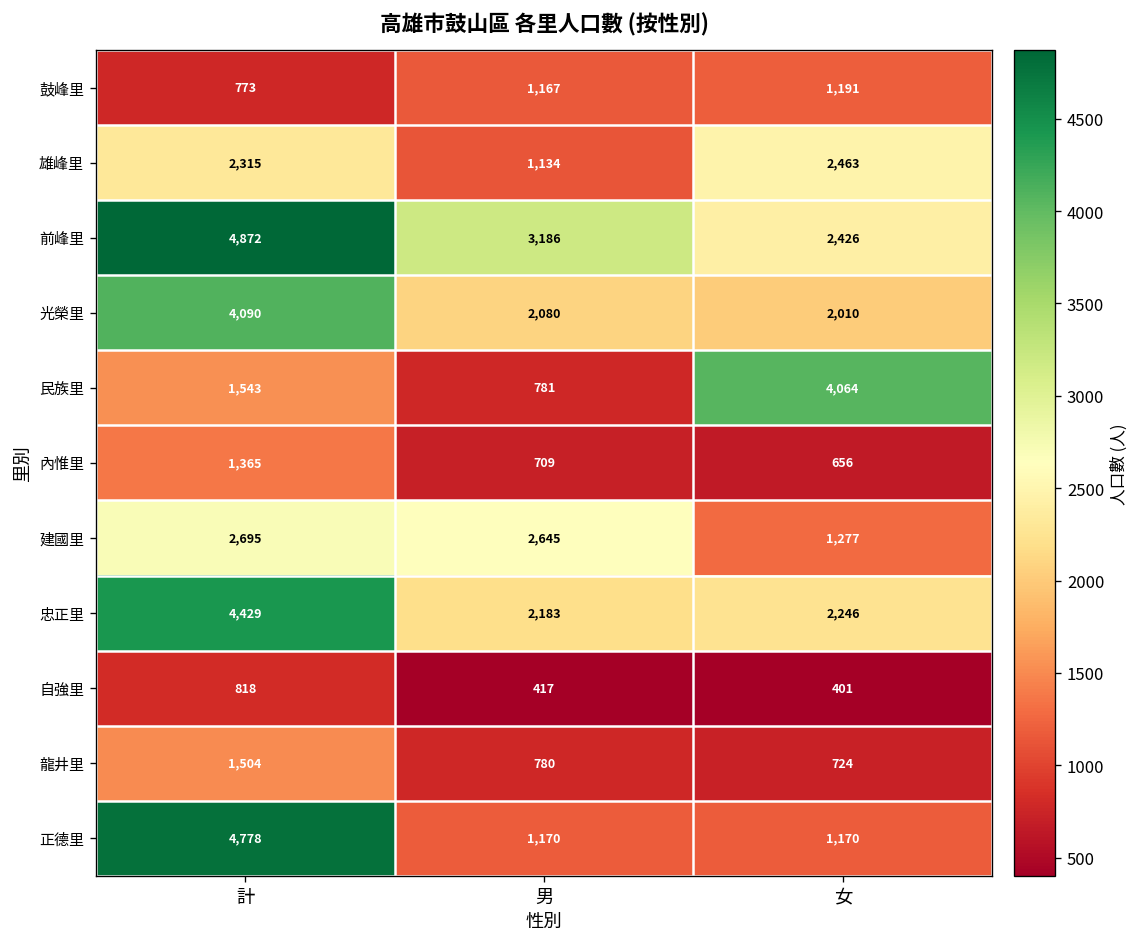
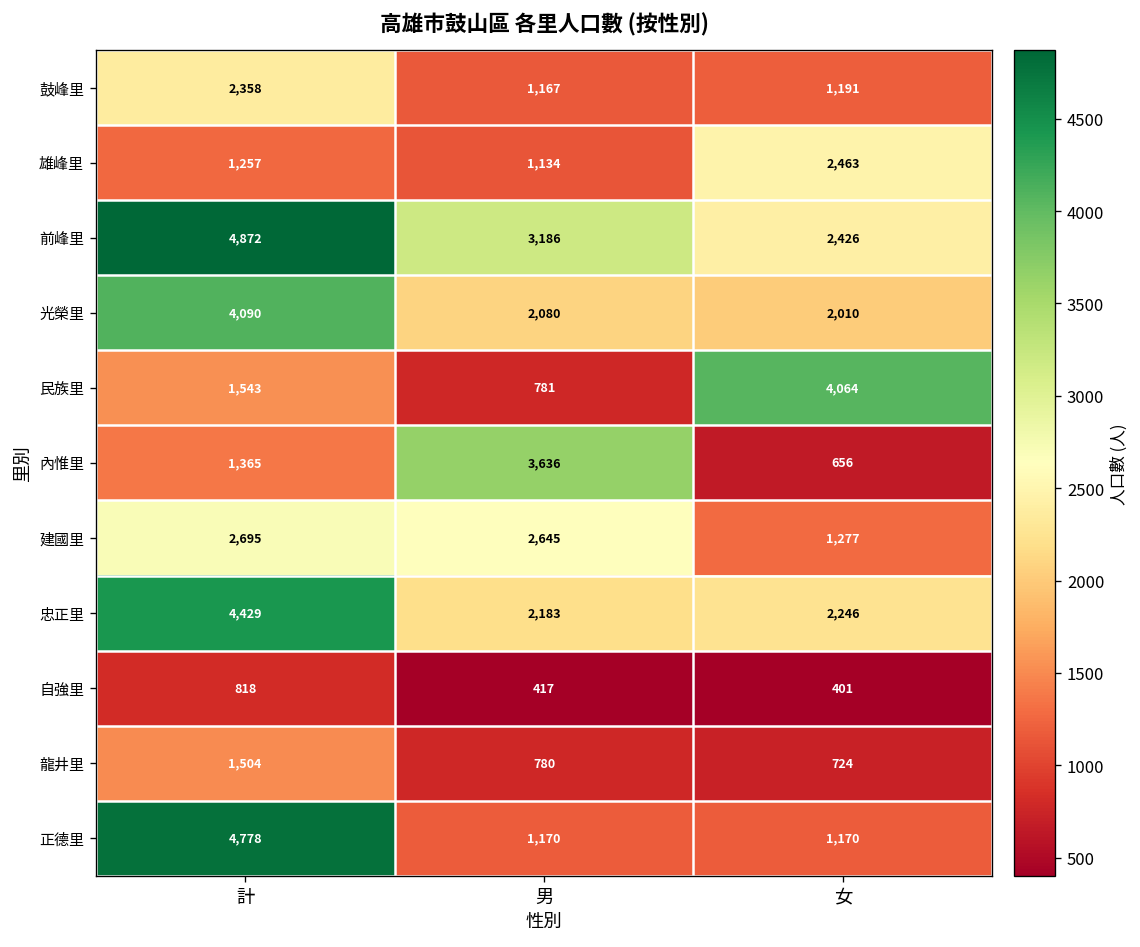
  {
    "鼓峰里": {
-     "計": "773",
+     "計": "2,358",
      "男": "1,167",
      "女": "1,191"
    },
    "雄峰里": {
-     "計": "2,315",
+     "計": "1,257",
      "男": "1,134",
      "女": "2,463"
    },
    "前峰里": {
      "計": "4,872",
      "男": "3,186",
      "女": "2,426"
    },
    "光榮里": {
      "計": "4,090",
      "男": "2,080",
      "女": "2,010"
    },
    "民族里": {
      "計": "1,543",
      "男": "781",
      "女": "4,064"
    },
    "內惟里": {
      "計": "1,365",
-     "男": "709",
+     "男": "3,636",
      "女": "656"
    },
    "建國里": {
      "計": "2,695",
      "男": "2,645",
      "女": "1,277"
    },
    "忠正里": {
      "計": "4,429",
      "男": "2,183",
      "女": "2,246"
    },
    "自強里": {
      "計": "818",
      "男": "417",
      "女": "401"
    },
    "龍井里": {
      "計": "1,504",
      "男": "780",
      "女": "724"
    },
    "正德里": {
      "計": "4,778",
      "男": "1,170",
      "女": "1,170"
    }
  }
